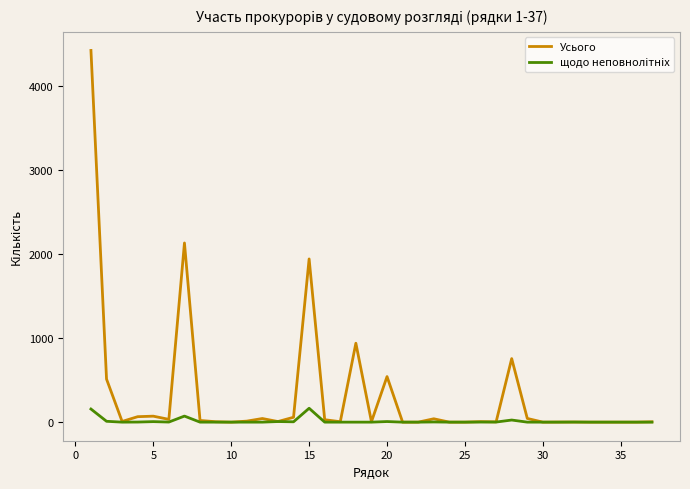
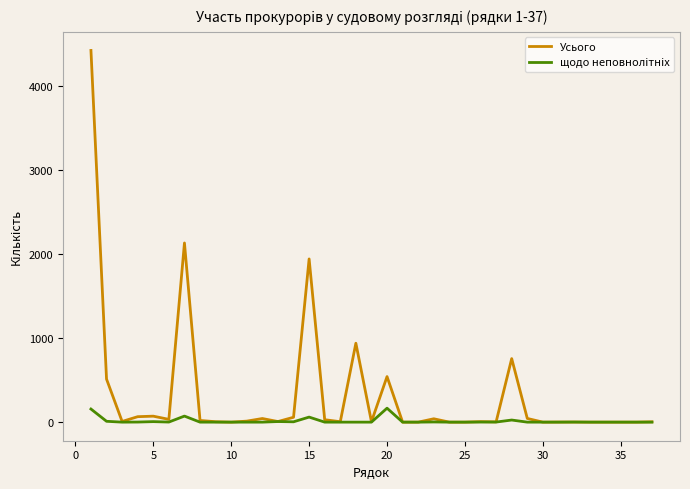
  {
    "Усього": {
      "5": 100,
      "15": 1900,
      "20": 500
    },
    "щодо неповнолітніх": {
      "5": 0,
-     "15": 200,
-     "20": 0
+     "15": 100,
+     "20": 200
    }
  }
